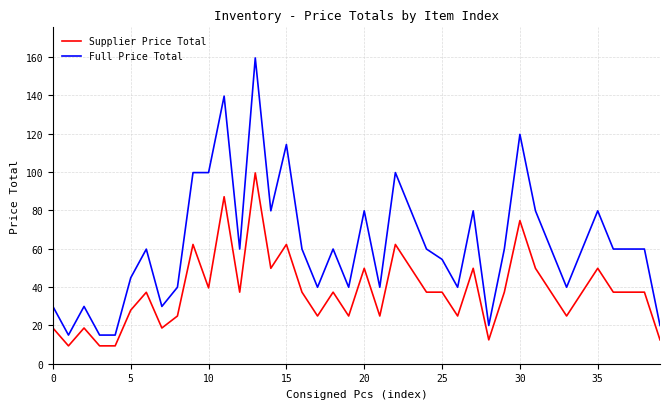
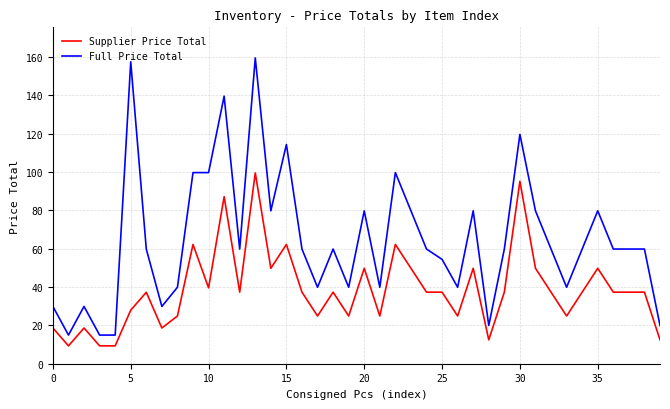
  {
    "Supplier Price Total": {
      "0": 19,
      "5": 28,
      "10": 40,
      "15": 62,
      "20": 50,
      "25": 37,
-     "30": 75,
+     "30": 95,
      "35": 50
    },
    "Full Price Total": {
      "0": 30,
-     "5": 45,
+     "5": 158,
      "10": 100,
      "15": 114,
      "20": 80,
      "25": 54,
      "30": 120,
      "35": 80
    }
  }
